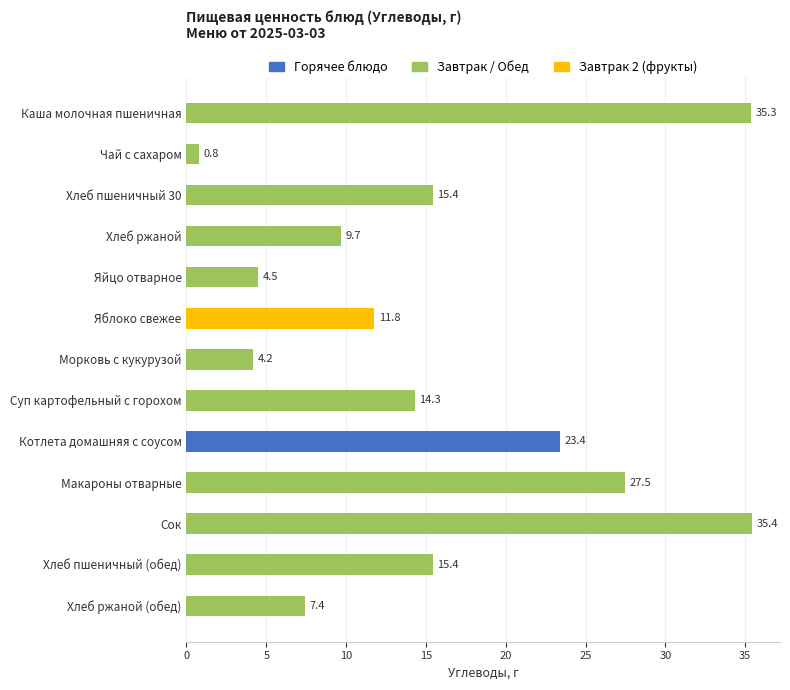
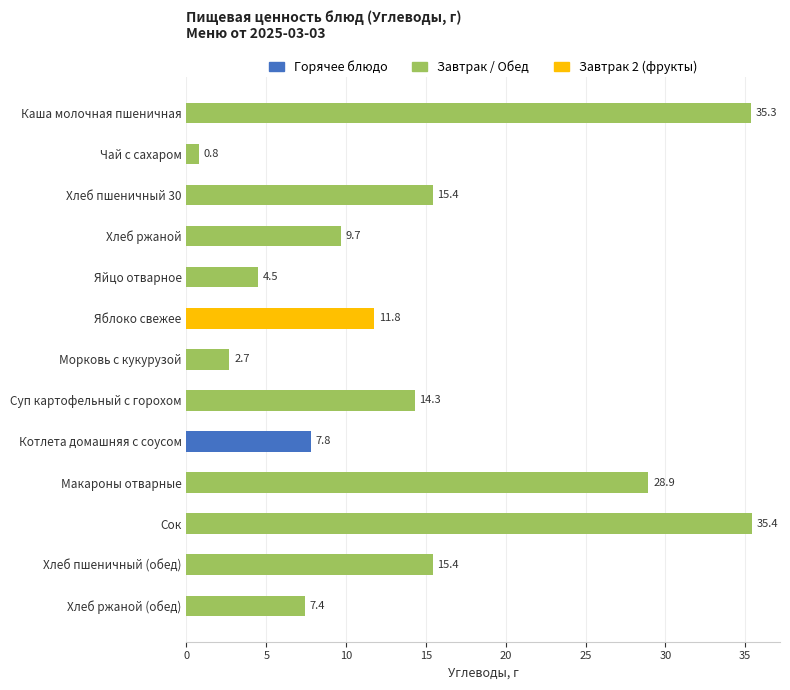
  {
    "Каша молочная пшеничная": 35.3,
    "Чай с сахаром": 0.8,
    "Хлеб пшеничный 30": 15.4,
    "Хлеб ржаной": 9.7,
    "Яйцо отварное": 4.5,
    "Яблоко свежее": 11.8,
-   "Морковь с кукурузой": 4.2,
+   "Морковь с кукурузой": 2.7,
    "Суп картофельный с горохом": 14.3,
-   "Котлета домашняя с соусом": 23.4,
-   "Макароны отварные": 27.5,
+   "Котлета домашняя с соусом": 7.8,
+   "Макароны отварные": 28.9,
    "Сок": 35.4,
    "Хлеб пшеничный (обед)": 15.4,
    "Хлеб ржаной (обед)": 7.4
  }
